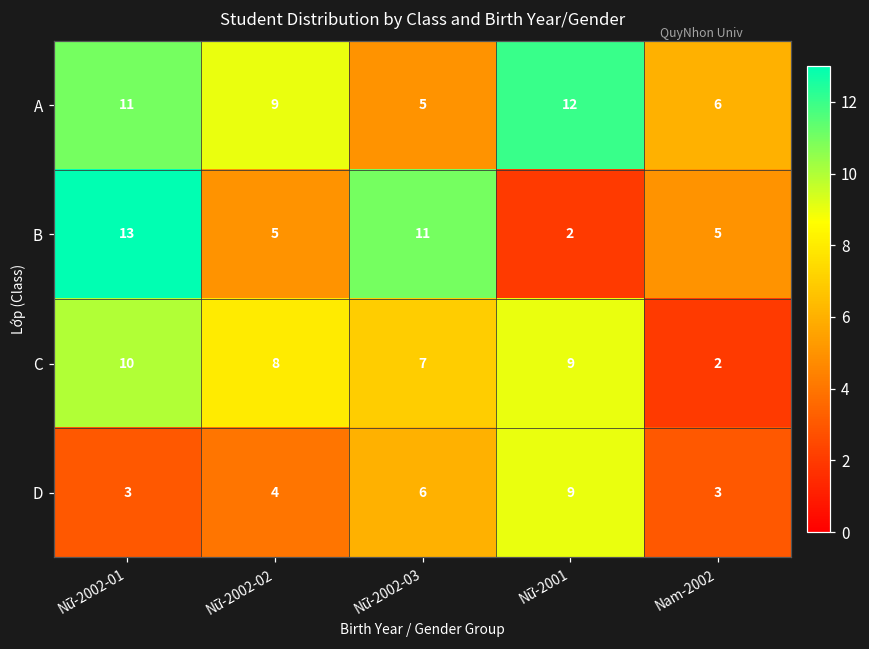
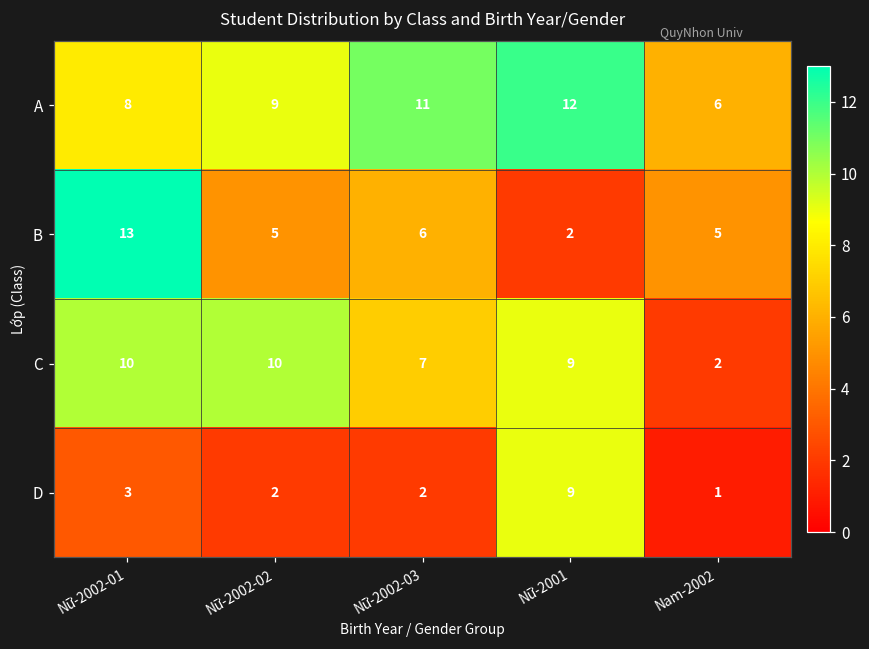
  {
    "A": {
-     "Nữ-2002-01": 11,
+     "Nữ-2002-01": 8,
      "Nữ-2002-02": 9,
-     "Nữ-2002-03": 5,
+     "Nữ-2002-03": 11,
      "Nữ-2001": 12,
      "Nam-2002": 6
    },
    "B": {
      "Nữ-2002-01": 13,
      "Nữ-2002-02": 5,
-     "Nữ-2002-03": 11,
+     "Nữ-2002-03": 6,
      "Nữ-2001": 2,
      "Nam-2002": 5
    },
    "C": {
      "Nữ-2002-01": 10,
-     "Nữ-2002-02": 8,
+     "Nữ-2002-02": 10,
      "Nữ-2002-03": 7,
      "Nữ-2001": 9,
      "Nam-2002": 2
    },
    "D": {
      "Nữ-2002-01": 3,
-     "Nữ-2002-02": 4,
-     "Nữ-2002-03": 6,
+     "Nữ-2002-02": 2,
+     "Nữ-2002-03": 2,
      "Nữ-2001": 9,
-     "Nam-2002": 3
+     "Nam-2002": 1
    }
  }
